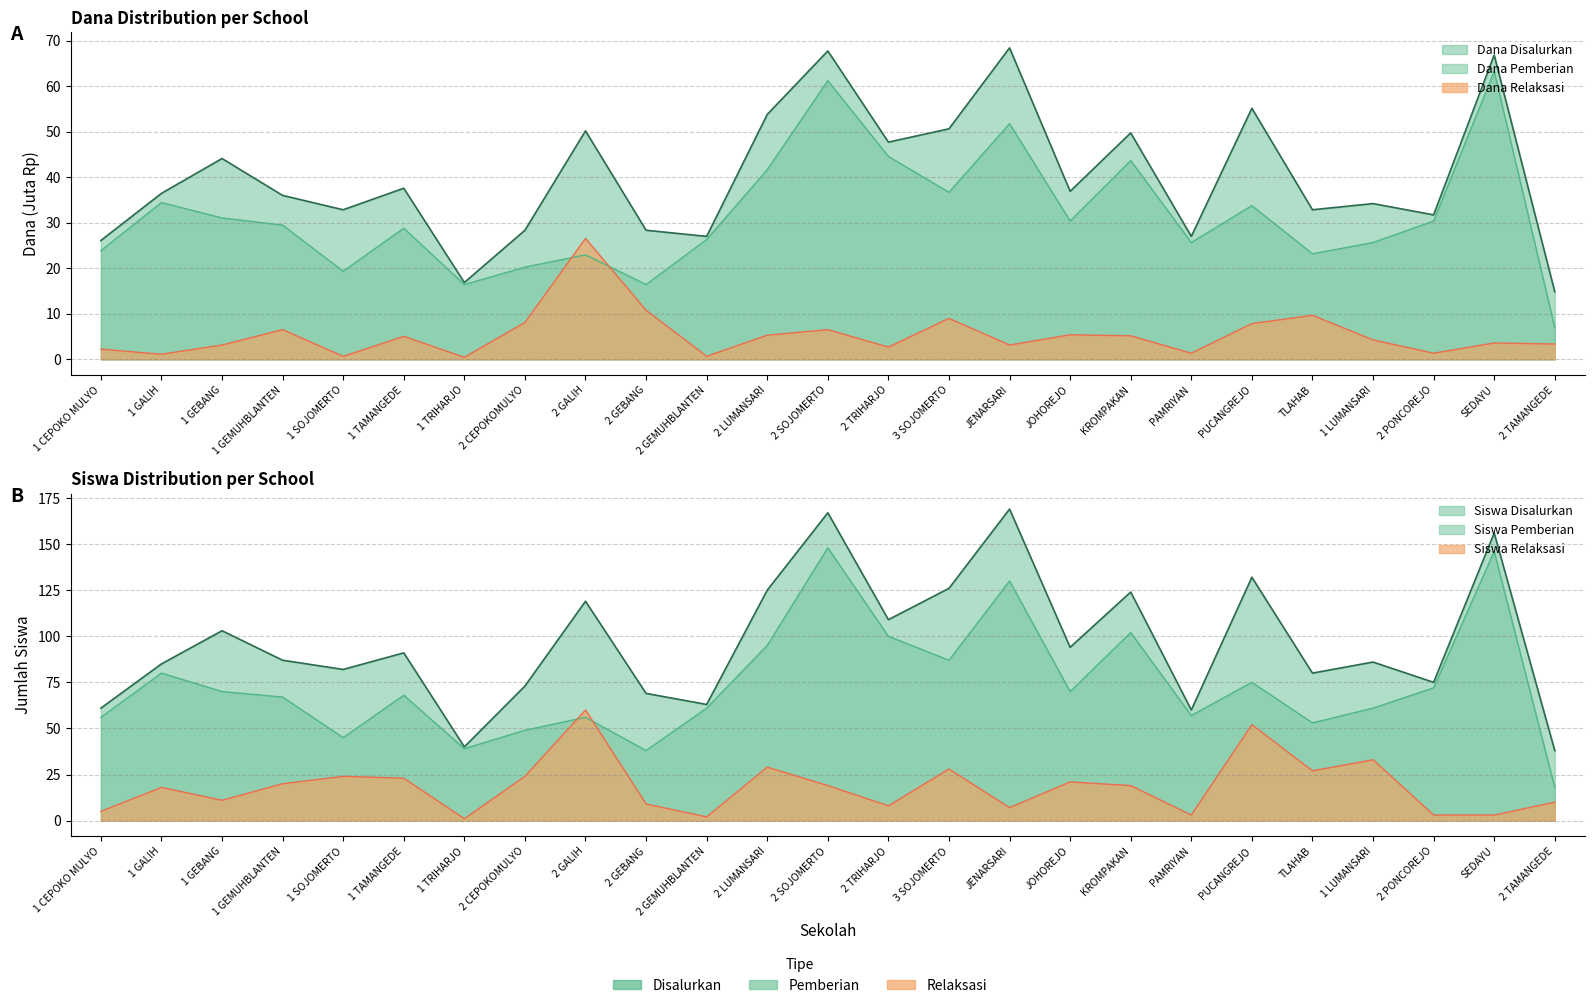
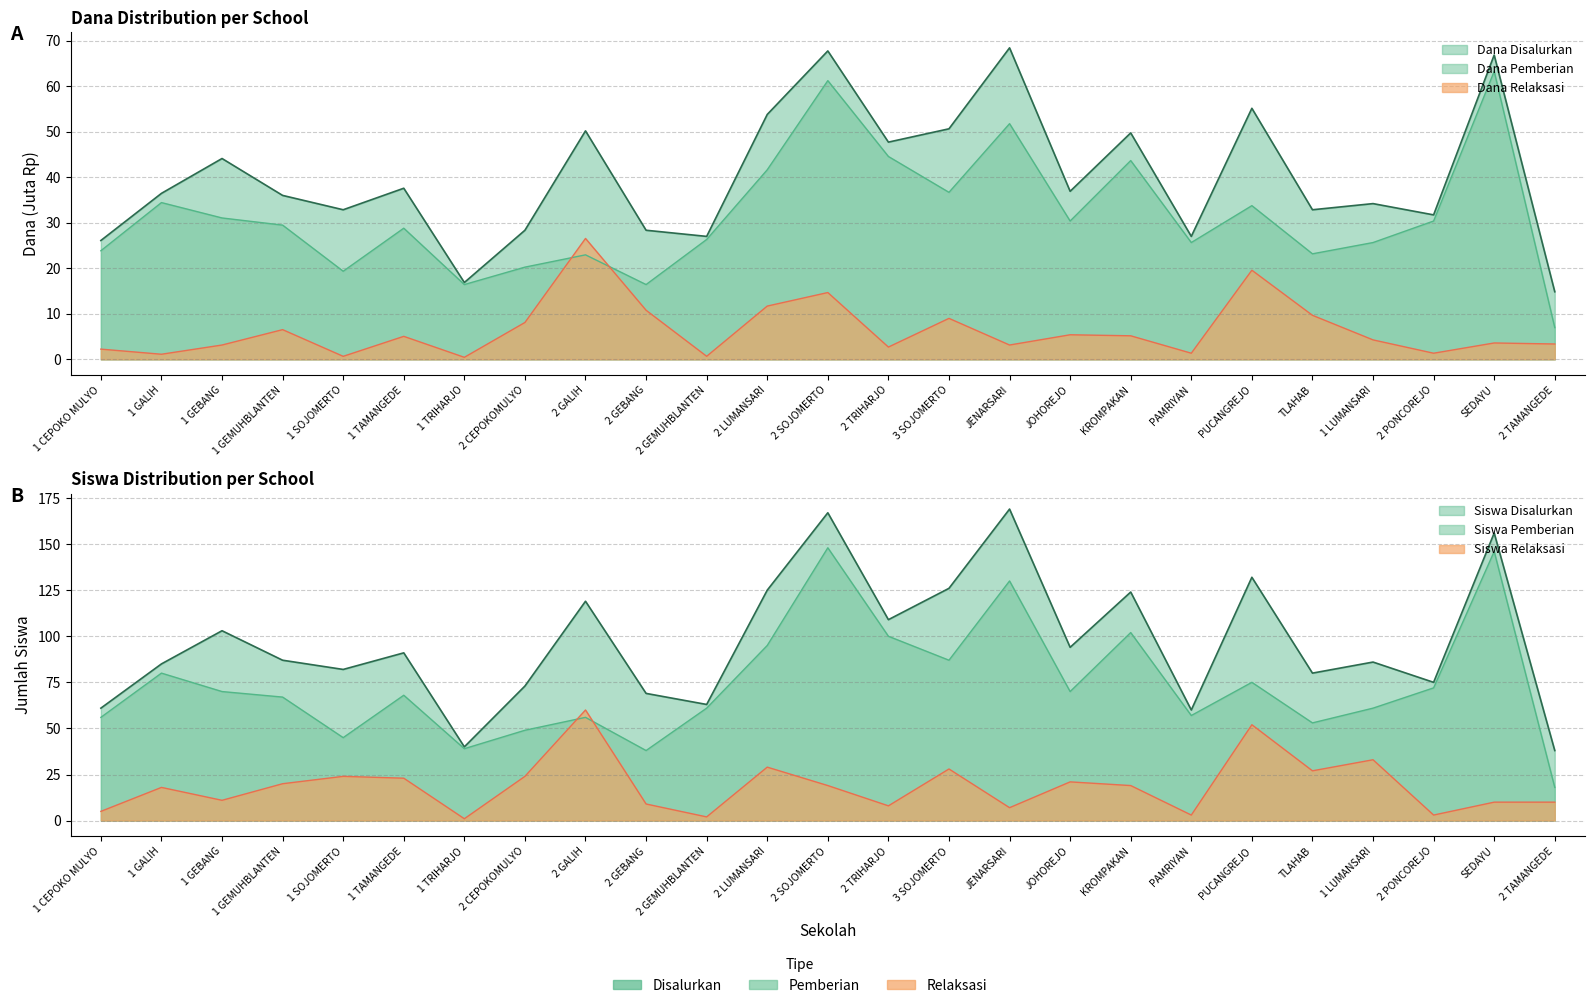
  {
    "Dana Distribution per School": {
      "Dana Relaksasi": {
        "1 CEPOKO MULYO": 2,
        "1 GALIH": 1,
        "1 GEBANG": 3,
        "1 GEMUHBLANTEN": 7,
        "1 SOJOMERTO": 1,
        "1 TAMANGEDE": 5,
        "1 TRIHARJO": 0,
        "2 CEPOKOMULYO": 8,
        "2 GALIH": 27,
        "2 GEBANG": 11,
        "2 GEMUHBLANTEN": 1,
-       "2 LUMANSARI": 5,
-       "2 SOJOMERTO": 7,
+       "2 LUMANSARI": 12,
+       "2 SOJOMERTO": 15,
        "2 TRIHARJO": 3,
        "3 SOJOMERTO": 9,
        "JENARSARI": 3,
        "JOHOREJO": 5,
        "KROMPAKAN": 5,
        "PAMRIYAN": 1,
-       "PUCANGREJO": 8,
+       "PUCANGREJO": 20,
        "TLAHAB": 10,
        "1 LUMANSARI": 4,
        "2 PONCOREJO": 1,
        "SEDAYU": 4,
        "2 TAMANGEDE": 3
      }
    },
    "Siswa Distribution per School": {
      "Siswa Relaksasi": {
        "1 CEPOKO MULYO": 5,
        "1 GALIH": 18,
        "1 GEBANG": 11,
        "1 GEMUHBLANTEN": 20,
        "1 SOJOMERTO": 24,
        "1 TAMANGEDE": 23,
        "1 TRIHARJO": 1,
        "2 CEPOKOMULYO": 24,
        "2 GALIH": 60,
        "2 GEBANG": 9,
        "2 GEMUHBLANTEN": 2,
        "2 LUMANSARI": 29,
        "2 SOJOMERTO": 19,
        "2 TRIHARJO": 8,
        "3 SOJOMERTO": 28,
        "JENARSARI": 7,
        "JOHOREJO": 21,
        "KROMPAKAN": 19,
        "PAMRIYAN": 3,
        "PUCANGREJO": 52,
        "TLAHAB": 27,
        "1 LUMANSARI": 33,
        "2 PONCOREJO": 3,
-       "SEDAYU": 3,
+       "SEDAYU": 10,
        "2 TAMANGEDE": 10
      }
    }
  }
